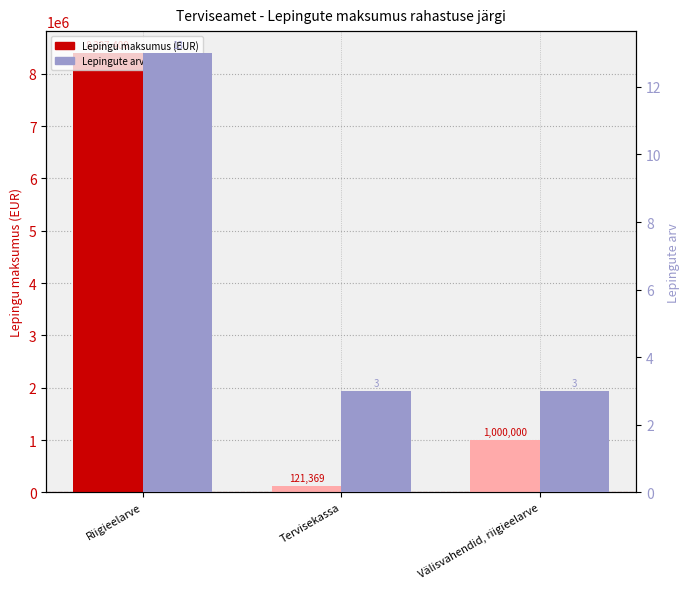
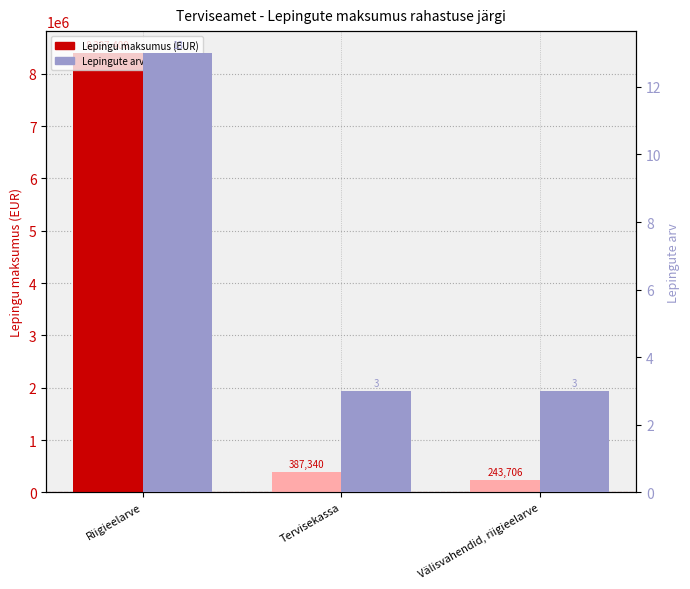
  {
    "Lepingu maksumus (EUR)": {
-     "Tervisekassa": "121,369",
-     "Välisvahendid, riigieelarve": "1,000,000"
+     "Tervisekassa": "387,340",
+     "Välisvahendid, riigieelarve": "243,706"
    },
    "Lepingute arv": {
      "Tervisekassa": "3",
      "Välisvahendid, riigieelarve": "3"
    }
  }
